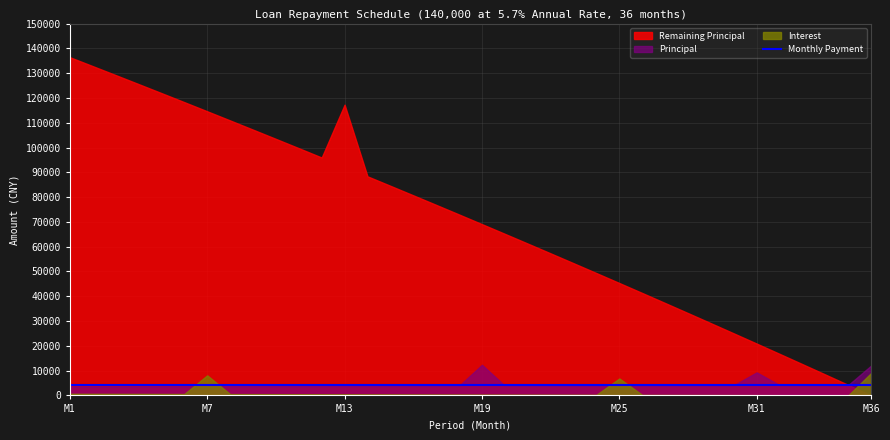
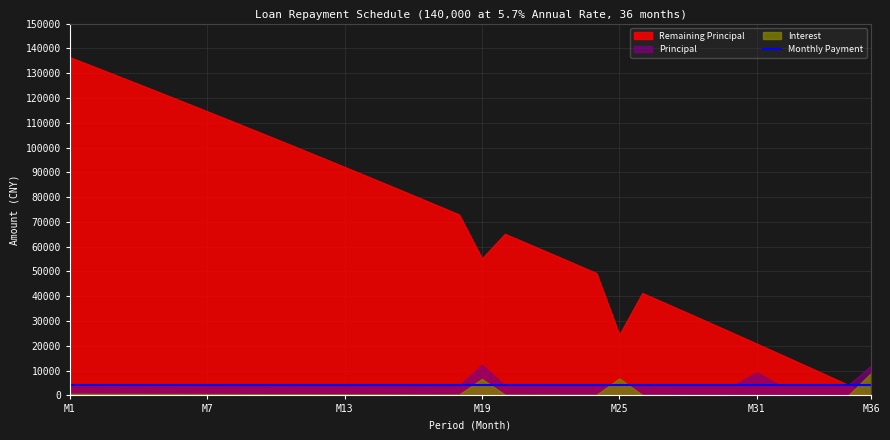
  {
    "Remaining Principal": {
      "M1": 136000,
      "M7": 115000,
-     "M13": 117000,
-     "M19": 69000,
-     "M25": 45000,
+     "M13": 92000,
+     "M19": 55000,
+     "M25": 24000,
      "M31": 21000,
      "M36": 0
    },
    "Monthly Payment": {
      "M19": 4000,
      "M31": 4000,
      "M36": 4000
    },
    "Principal": {
      "M19": 12000,
      "M31": 9000,
      "M36": 12000
    },
    "Interest": {
-     "M7": 8000,
-     "M19": 0,
+     "M7": 1000,
+     "M19": 7000,
      "M25": 7000,
      "M36": 9000
    }
  }
